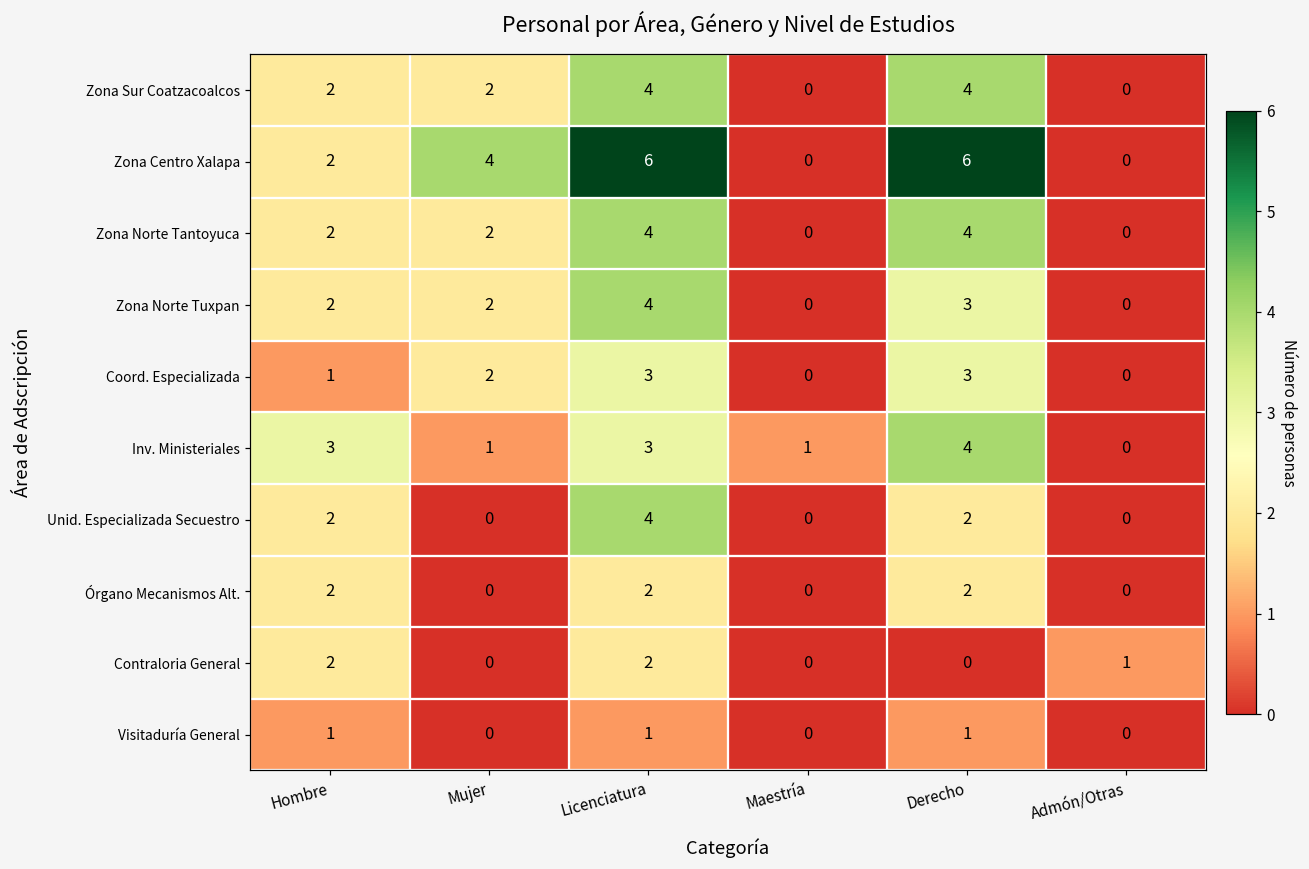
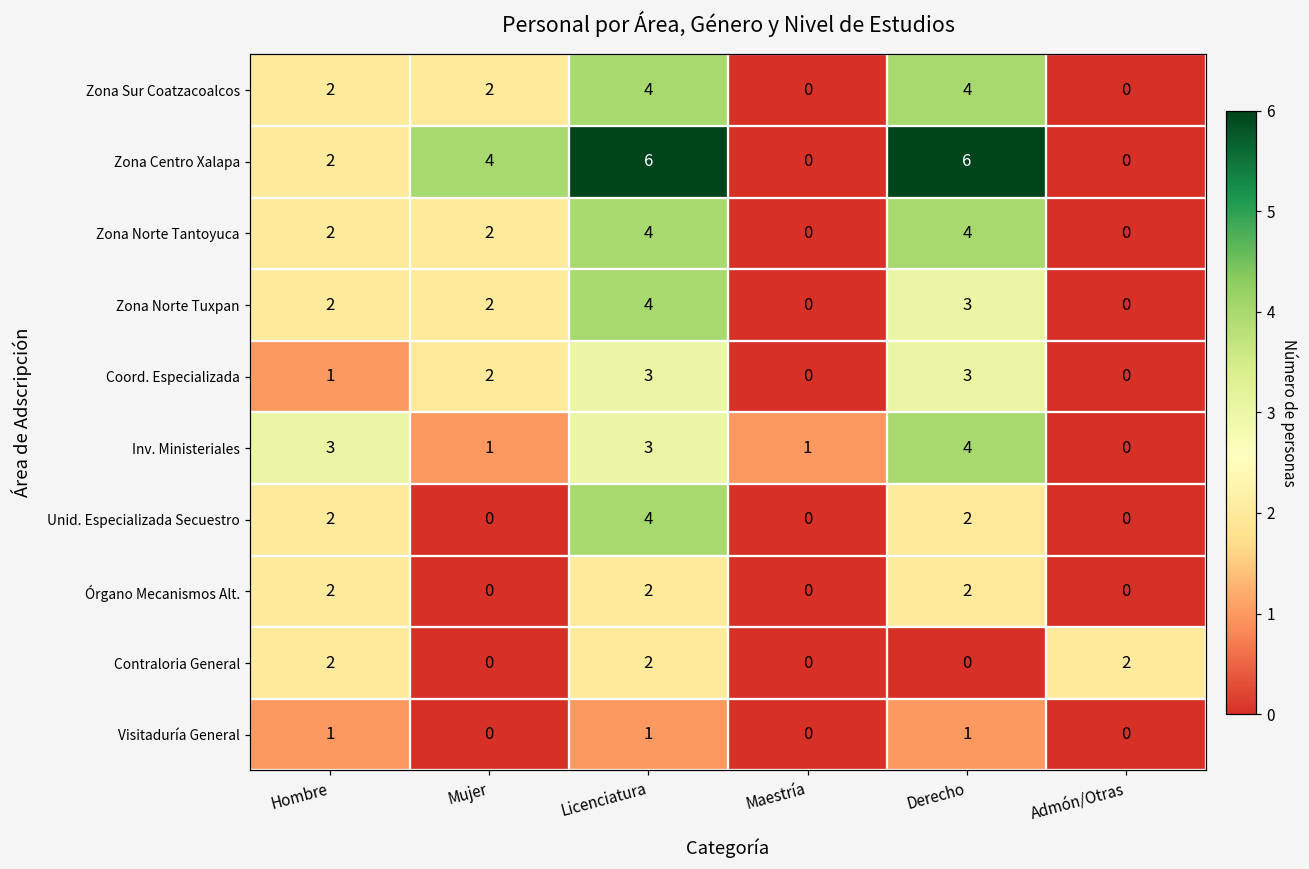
  {
    "Zona Sur Coatzacoalcos": {
      "Hombre": 2,
      "Mujer": 2,
      "Licenciatura": 4,
      "Maestría": 0,
      "Derecho": 4,
      "Admón/Otras": 0
    },
    "Zona Centro Xalapa": {
      "Hombre": 2,
      "Mujer": 4,
      "Licenciatura": 6,
      "Maestría": 0,
      "Derecho": 6,
      "Admón/Otras": 0
    },
    "Zona Norte Tantoyuca": {
      "Hombre": 2,
      "Mujer": 2,
      "Licenciatura": 4,
      "Maestría": 0,
      "Derecho": 4,
      "Admón/Otras": 0
    },
    "Zona Norte Tuxpan": {
      "Hombre": 2,
      "Mujer": 2,
      "Licenciatura": 4,
      "Maestría": 0,
      "Derecho": 3,
      "Admón/Otras": 0
    },
    "Coord. Especializada": {
      "Hombre": 1,
      "Mujer": 2,
      "Licenciatura": 3,
      "Maestría": 0,
      "Derecho": 3,
      "Admón/Otras": 0
    },
    "Inv. Ministeriales": {
      "Hombre": 3,
      "Mujer": 1,
      "Licenciatura": 3,
      "Maestría": 1,
      "Derecho": 4,
      "Admón/Otras": 0
    },
    "Unid. Especializada Secuestro": {
      "Hombre": 2,
      "Mujer": 0,
      "Licenciatura": 4,
      "Maestría": 0,
      "Derecho": 2,
      "Admón/Otras": 0
    },
    "Órgano Mecanismos Alt.": {
      "Hombre": 2,
      "Mujer": 0,
      "Licenciatura": 2,
      "Maestría": 0,
      "Derecho": 2,
      "Admón/Otras": 0
    },
    "Contraloria General": {
      "Hombre": 2,
      "Mujer": 0,
      "Licenciatura": 2,
      "Maestría": 0,
      "Derecho": 0,
-     "Admón/Otras": 1
+     "Admón/Otras": 2
    },
    "Visitaduría General": {
      "Hombre": 1,
      "Mujer": 0,
      "Licenciatura": 1,
      "Maestría": 0,
      "Derecho": 1,
      "Admón/Otras": 0
    }
  }
